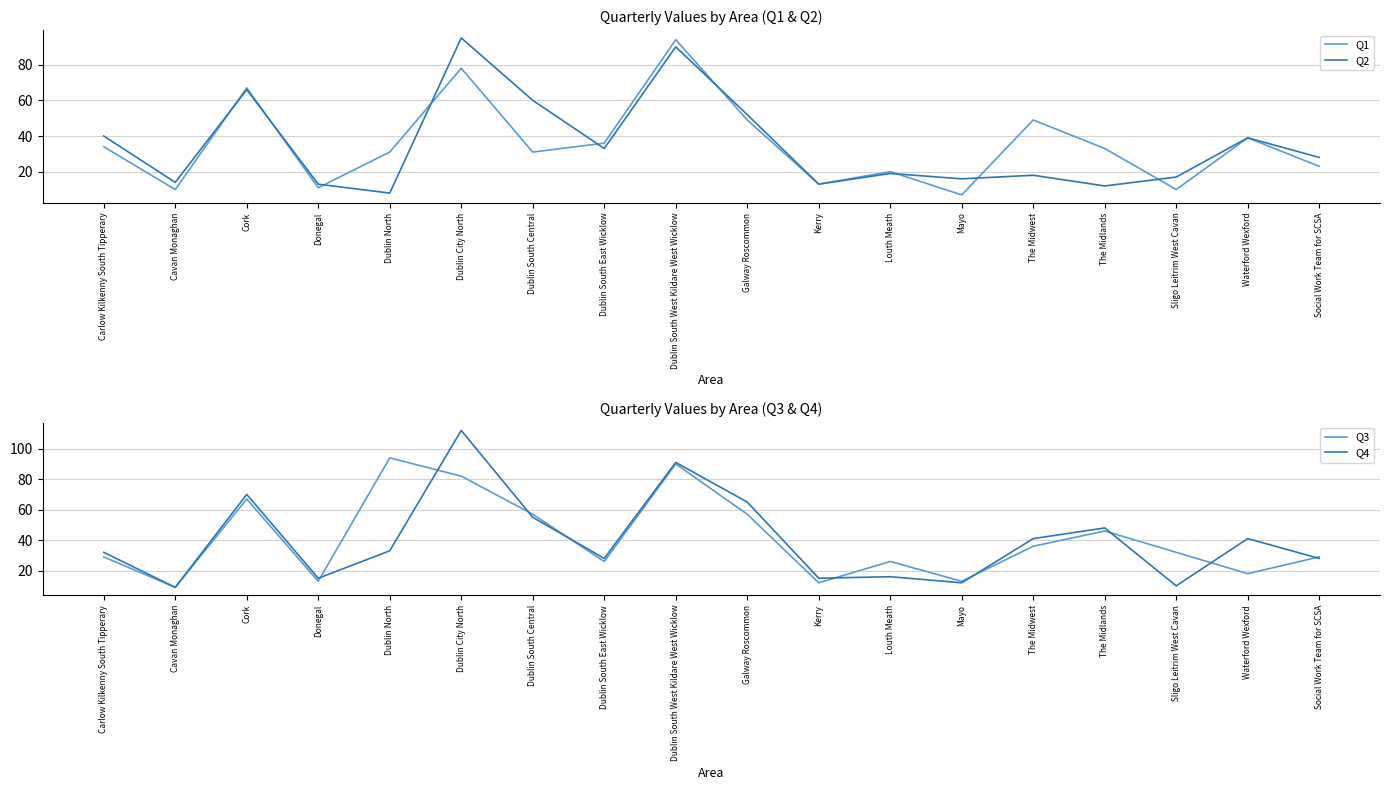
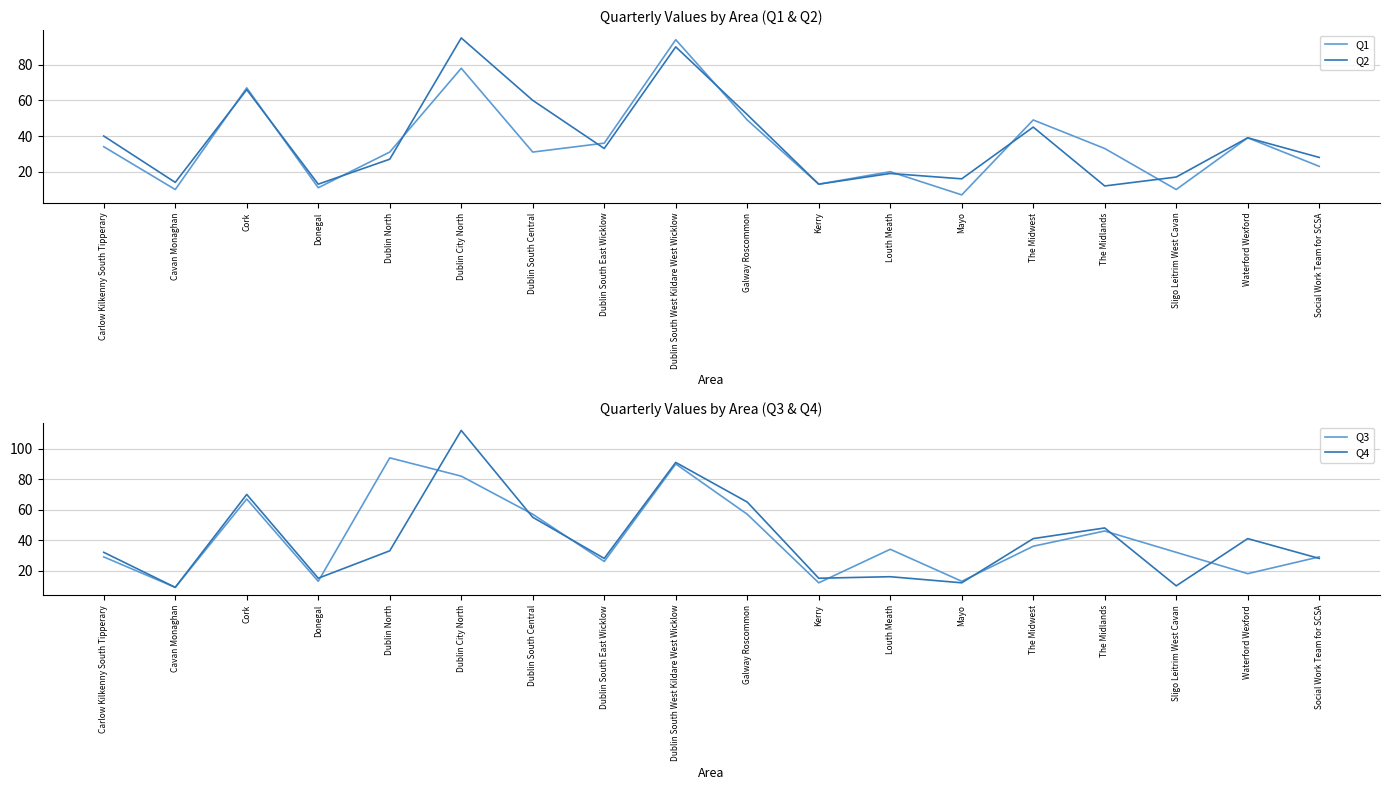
  {
    "Quarterly Values by Area (Q1 & Q2)": {
      "Q1": {
        "Carlow Kilkenny South Tipperary": 34,
        "Cavan Monaghan": 10,
        "Donegal": 11,
        "Dublin North": 31,
        "Dublin City North": 78,
        "Dublin South Central": 31,
        "Dublin South East Wicklow": 36,
        "Dublin South West Kildare West Wicklow": 94,
        "Galway Roscommon": 49,
        "Mayo": 7,
        "The Midwest": 49,
        "The Midlands": 33,
        "Sligo Leitrim West Cavan": 10,
        "Social Work Team for SCSA": 23
      },
      "Q2": {
        "Carlow Kilkenny South Tipperary": 40,
        "Cavan Monaghan": 14,
        "Donegal": 13,
-       "Dublin North": 8,
+       "Dublin North": 27,
        "Dublin City North": 95,
        "Dublin South Central": 60,
        "Dublin South East Wicklow": 33,
        "Dublin South West Kildare West Wicklow": 90,
        "Galway Roscommon": 52,
        "Mayo": 16,
-       "The Midwest": 18,
+       "The Midwest": 45,
        "The Midlands": 12,
        "Sligo Leitrim West Cavan": 17,
        "Social Work Team for SCSA": 28
      }
    },
    "Quarterly Values by Area (Q3 & Q4)": {
      "Q3": {
        "Carlow Kilkenny South Tipperary": 29,
        "Cork": 67,
        "Donegal": 13,
        "Dublin North": 94,
        "Dublin City North": 82,
        "Dublin South Central": 57,
        "Dublin South East Wicklow": 26,
        "Galway Roscommon": 57,
        "Kerry": 12,
-       "Louth Meath": 26,
+       "Louth Meath": 34,
        "The Midwest": 36,
        "The Midlands": 46,
        "Sligo Leitrim West Cavan": 32,
        "Waterford Wexford": 18
      },
      "Q4": {
        "Carlow Kilkenny South Tipperary": 32,
        "Cork": 70,
        "Donegal": 15,
        "Dublin North": 33,
        "Dublin City North": 112,
        "Dublin South Central": 55,
        "Dublin South East Wicklow": 28,
        "Galway Roscommon": 65,
        "Kerry": 15,
        "Louth Meath": 16,
        "The Midwest": 41,
        "The Midlands": 48,
        "Sligo Leitrim West Cavan": 10,
        "Waterford Wexford": 41
      }
    }
  }
